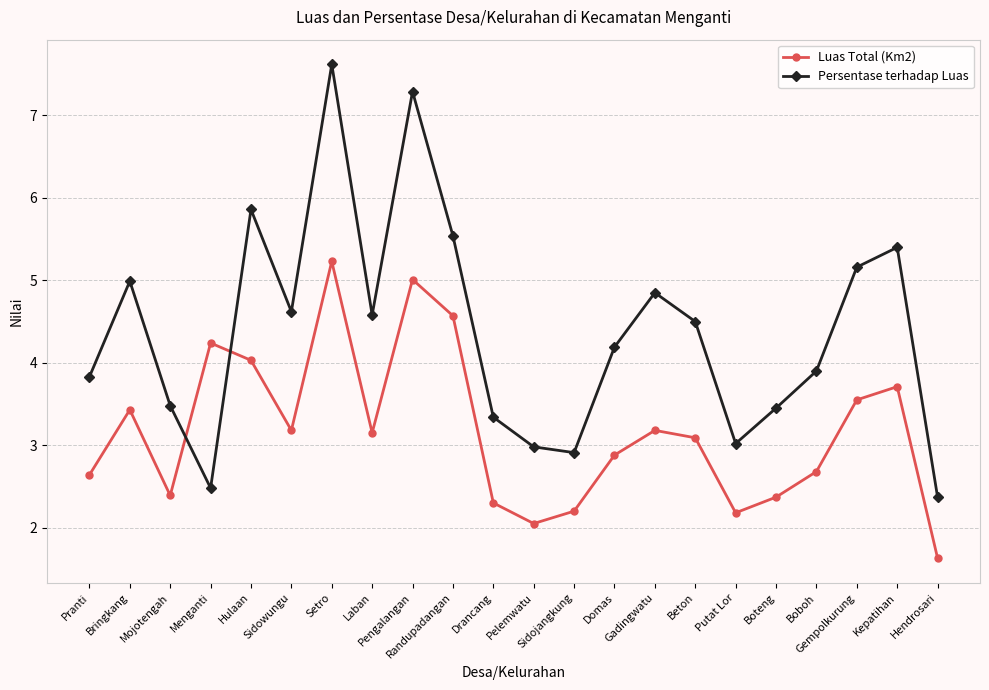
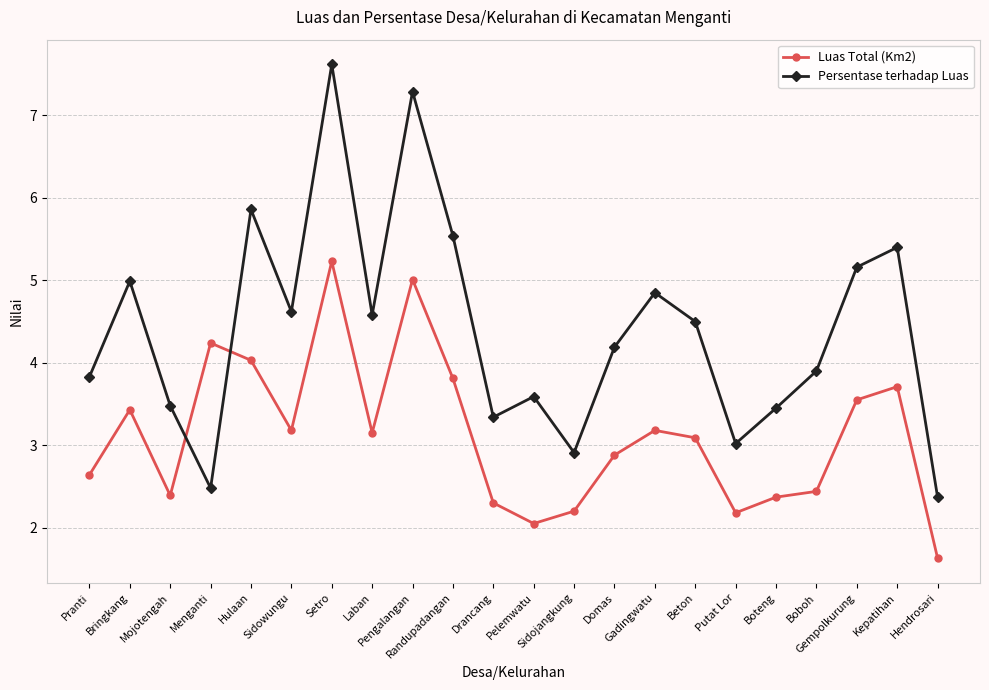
  {
    "Luas Total (Km2)": {
      "Pranti": 2.6,
      "Bringkang": 3.4,
      "Mojotengah": 2.4,
      "Menganti": 4.2,
      "Hulaan": 4.0,
      "Sidowungu": 3.2,
      "Setro": 5.2,
      "Laban": 3.2,
      "Pengalangan": 5.0,
-     "Randupadangan": 4.6,
+     "Randupadangan": 3.8,
      "Drancang": 2.3,
      "Pelemwatu": 2.1,
      "Sidojangkung": 2.2,
      "Domas": 2.9,
      "Gadingwatu": 3.2,
      "Beton": 3.1,
      "Putat Lor": 2.2,
      "Boteng": 2.4,
-     "Boboh": 2.7,
+     "Boboh": 2.4,
      "Gempolkurung": 3.6,
      "Kepatihan": 3.7,
      "Hendrosari": 1.6
    },
    "Persentase terhadap Luas": {
      "Pranti": 3.8,
      "Bringkang": 5.0,
      "Mojotengah": 3.5,
      "Menganti": 2.5,
      "Hulaan": 5.9,
      "Sidowungu": 4.6,
      "Setro": 7.6,
      "Laban": 4.6,
      "Pengalangan": 7.3,
      "Randupadangan": 5.5,
      "Drancang": 3.3,
-     "Pelemwatu": 3.0,
+     "Pelemwatu": 3.6,
      "Sidojangkung": 2.9,
      "Domas": 4.2,
      "Gadingwatu": 4.9,
      "Beton": 4.5,
      "Putat Lor": 3.0,
      "Boteng": 3.5,
      "Boboh": 3.9,
      "Gempolkurung": 5.2,
      "Kepatihan": 5.4,
      "Hendrosari": 2.4
    }
  }
